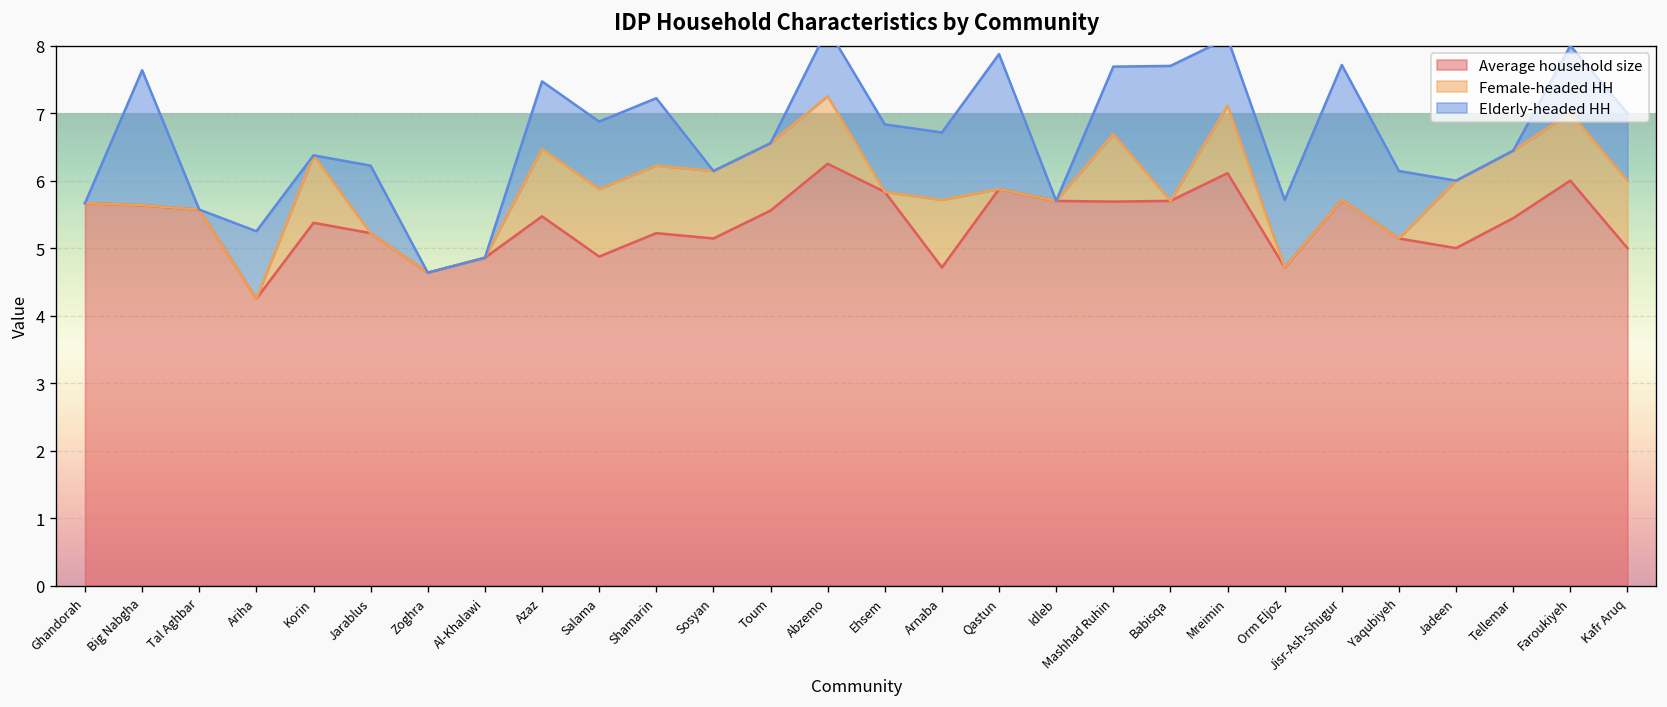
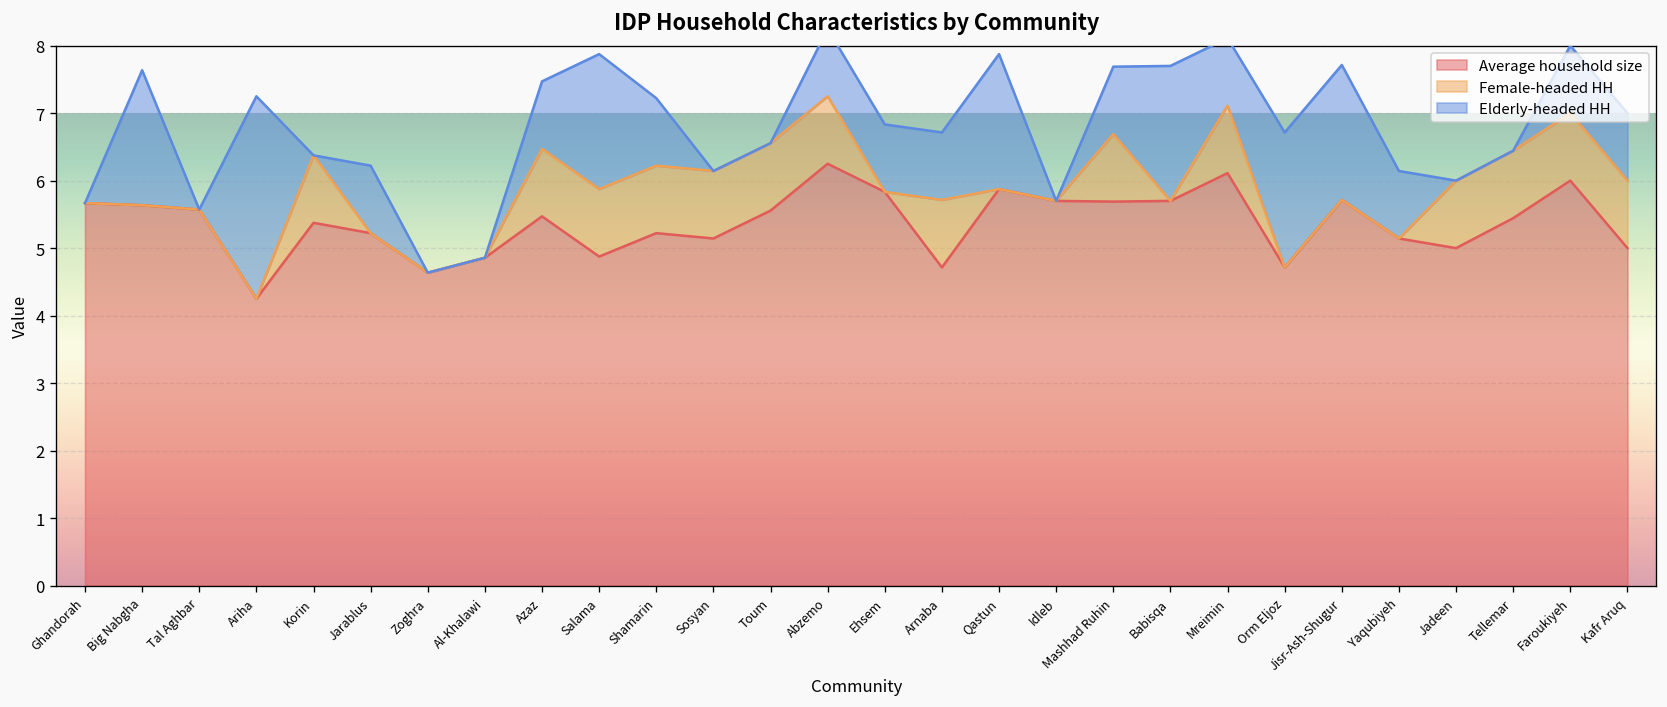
  {
    "Elderly-headed HH": {
      "Big Nabgha": 2,
-     "Ariha": 1,
+     "Ariha": 3,
      "Jarablus": 1,
      "Azaz": 1,
-     "Salama": 1,
+     "Salama": 2,
      "Shamarin": 1,
      "Ehsem": 1,
      "Arnaba": 1,
      "Qastun": 2,
      "Mashhad Ruhin": 1,
      "Babisqa": 2,
-     "Orm Eljoz": 1,
+     "Orm Eljoz": 2,
      "Jisr-Ash-Shugur": 2,
      "Yaqubiyeh": 1,
      "Faroukiyeh": 1
    }
  }
